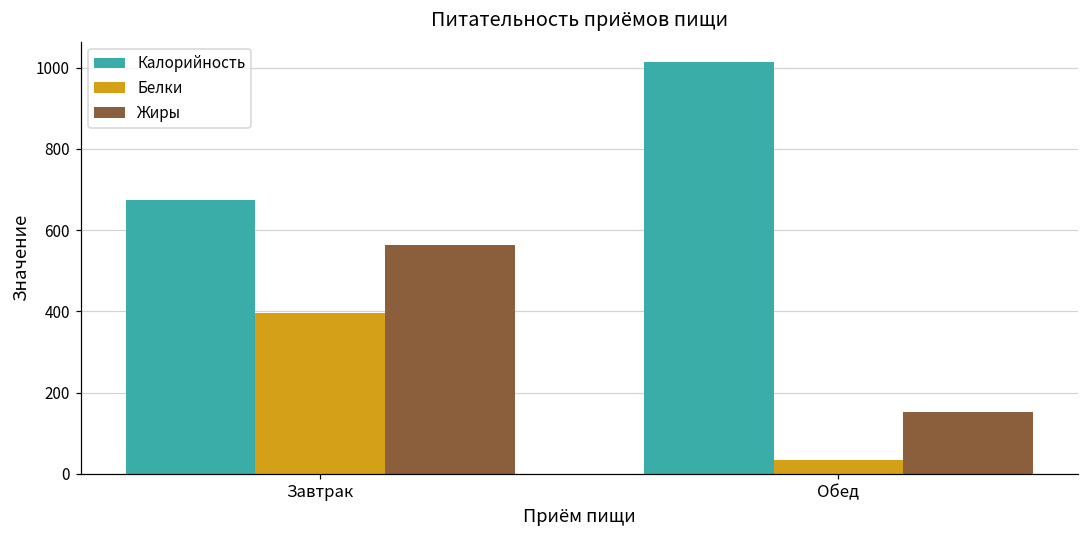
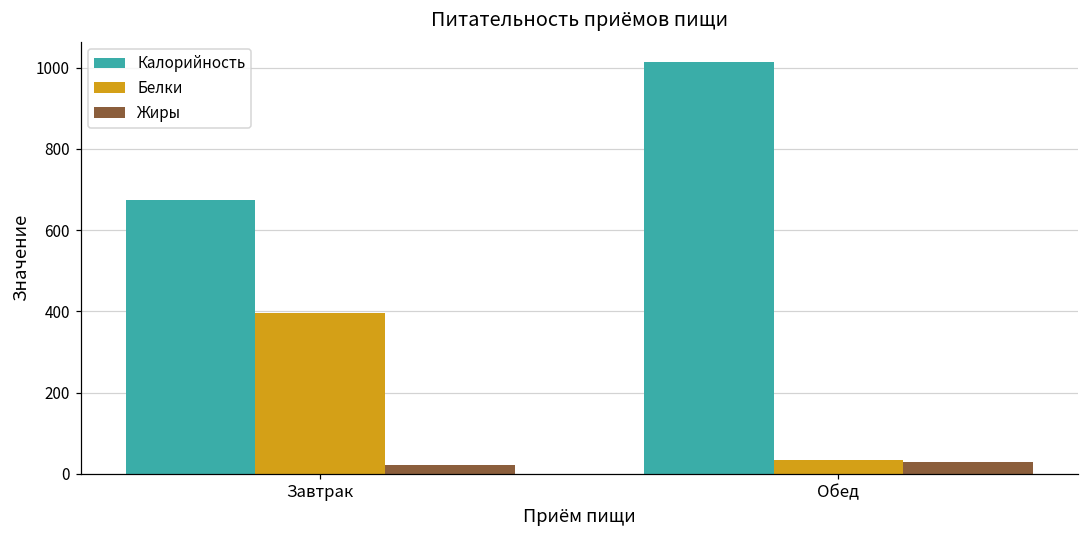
  {
    "Калорийность": {
      "Завтрак": 670,
      "Обед": 1010
    },
    "Белки": {
      "Завтрак": 400,
      "Обед": 40
    },
    "Жиры": {
-     "Завтрак": 560,
-     "Обед": 150
+     "Завтрак": 20,
+     "Обед": 30
    }
  }
